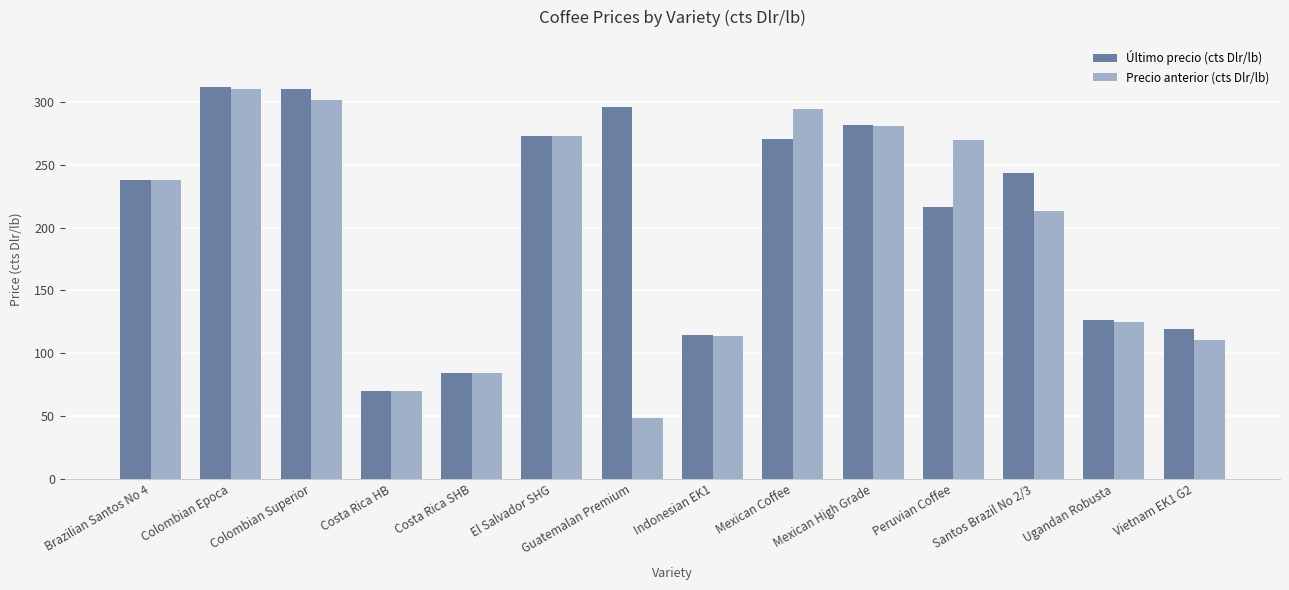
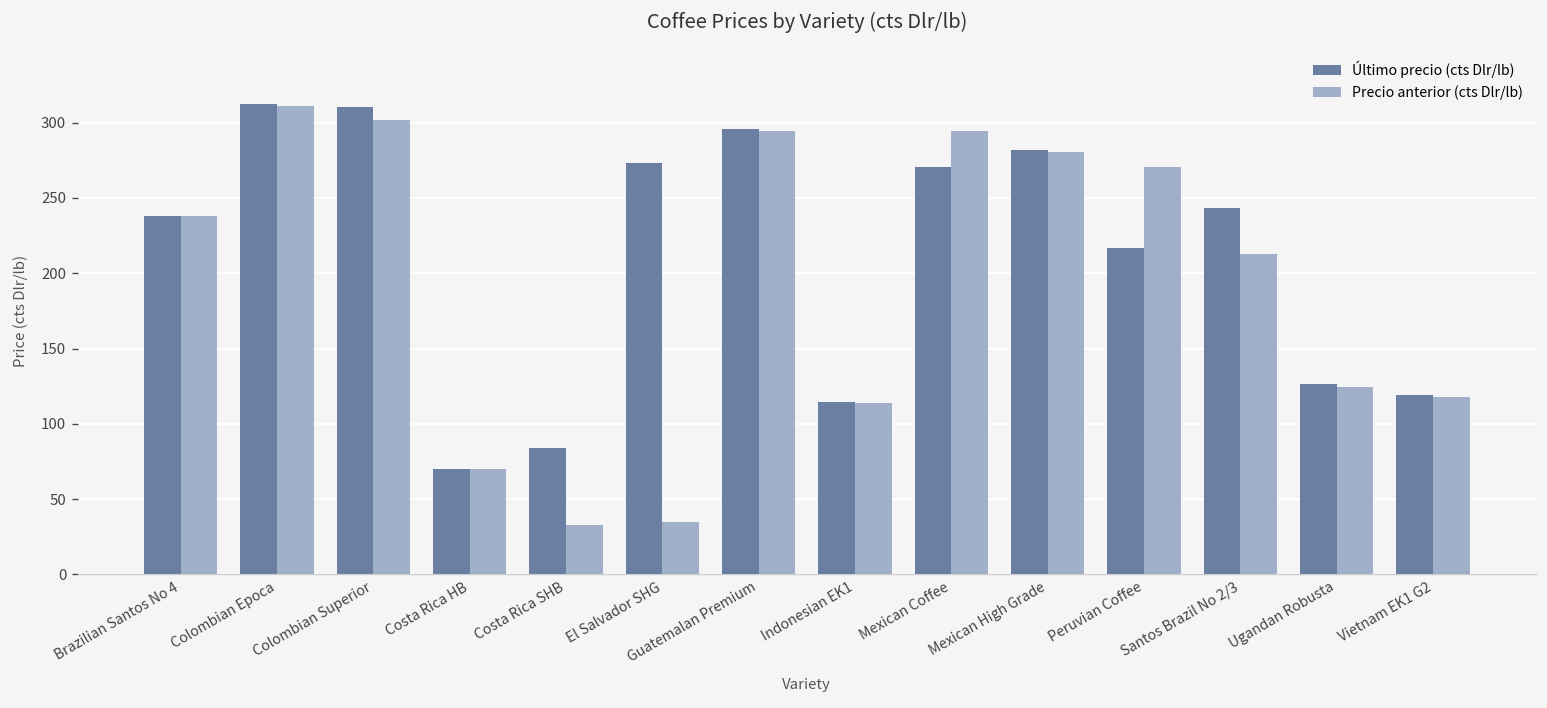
  {
    "Último precio (cts Dlr/lb)": {
      "Brazilian Santos No 4": 238,
      "Colombian Epoca": 312,
      "Colombian Superior": 310,
      "Costa Rica HB": 70,
      "Costa Rica SHB": 84,
      "El Salvador SHG": 273,
      "Guatemalan Premium": 296,
      "Indonesian EK1": 114,
      "Mexican Coffee": 271,
      "Mexican High Grade": 282,
      "Peruvian Coffee": 217,
      "Santos Brazil No 2/3": 243,
      "Ugandan Robusta": 127,
      "Vietnam EK1 G2": 119
    },
    "Precio anterior (cts Dlr/lb)": {
      "Brazilian Santos No 4": 238,
      "Colombian Epoca": 311,
      "Colombian Superior": 302,
      "Costa Rica HB": 70,
-     "Costa Rica SHB": 84,
-     "El Salvador SHG": 273,
-     "Guatemalan Premium": 49,
+     "Costa Rica SHB": 33,
+     "El Salvador SHG": 35,
+     "Guatemalan Premium": 294,
      "Indonesian EK1": 114,
      "Mexican Coffee": 294,
      "Mexican High Grade": 281,
      "Peruvian Coffee": 270,
      "Santos Brazil No 2/3": 213,
      "Ugandan Robusta": 125,
-     "Vietnam EK1 G2": 111
+     "Vietnam EK1 G2": 118
    }
  }
